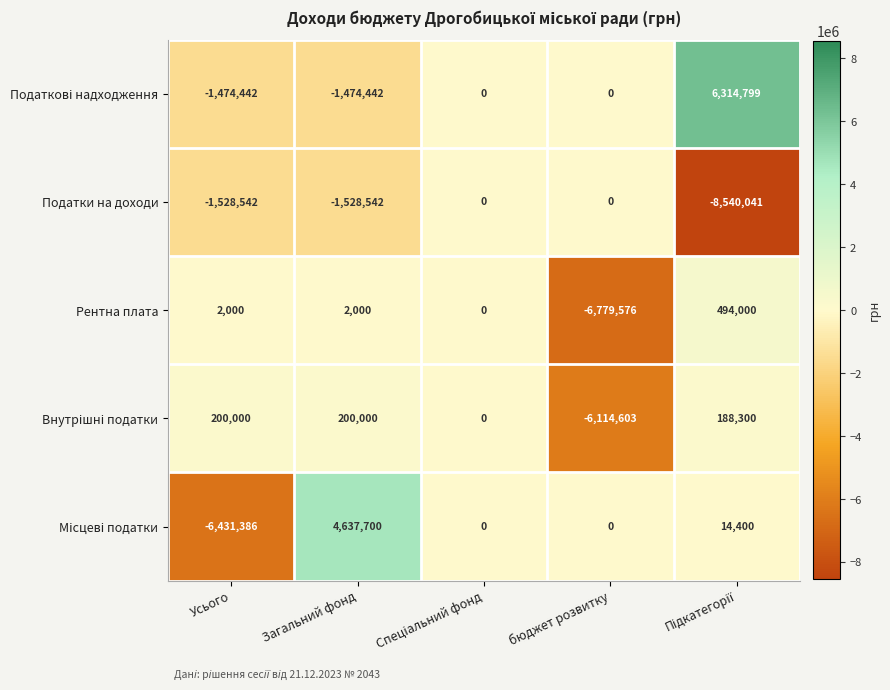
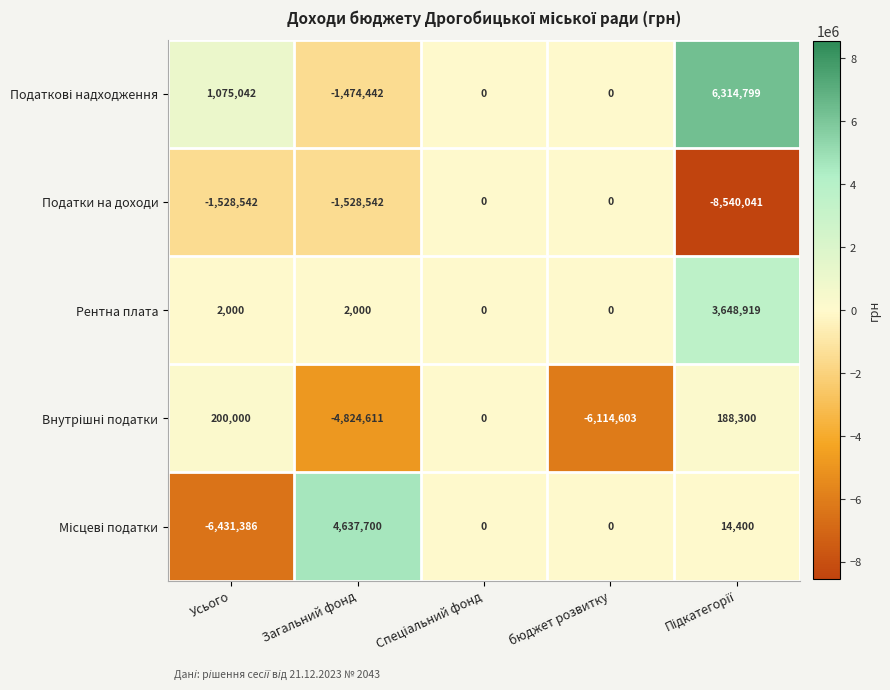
  {
    "Податкові надходження": {
-     "Усього": "-1,474,442",
+     "Усього": "1,075,042",
      "Загальний фонд": "-1,474,442",
      "Спеціальний фонд": "0",
      "бюджет розвитку": "0",
      "Підкатегорії": "6,314,799"
    },
    "Податки на доходи": {
      "Усього": "-1,528,542",
      "Загальний фонд": "-1,528,542",
      "Спеціальний фонд": "0",
      "бюджет розвитку": "0",
      "Підкатегорії": "-8,540,041"
    },
    "Рентна плата": {
      "Усього": "2,000",
      "Загальний фонд": "2,000",
      "Спеціальний фонд": "0",
-     "бюджет розвитку": "-6,779,576",
-     "Підкатегорії": "494,000"
+     "бюджет розвитку": "0",
+     "Підкатегорії": "3,648,919"
    },
    "Внутрішні податки": {
      "Усього": "200,000",
-     "Загальний фонд": "200,000",
+     "Загальний фонд": "-4,824,611",
      "Спеціальний фонд": "0",
      "бюджет розвитку": "-6,114,603",
      "Підкатегорії": "188,300"
    },
    "Місцеві податки": {
      "Усього": "-6,431,386",
      "Загальний фонд": "4,637,700",
      "Спеціальний фонд": "0",
      "бюджет розвитку": "0",
      "Підкатегорії": "14,400"
    }
  }
